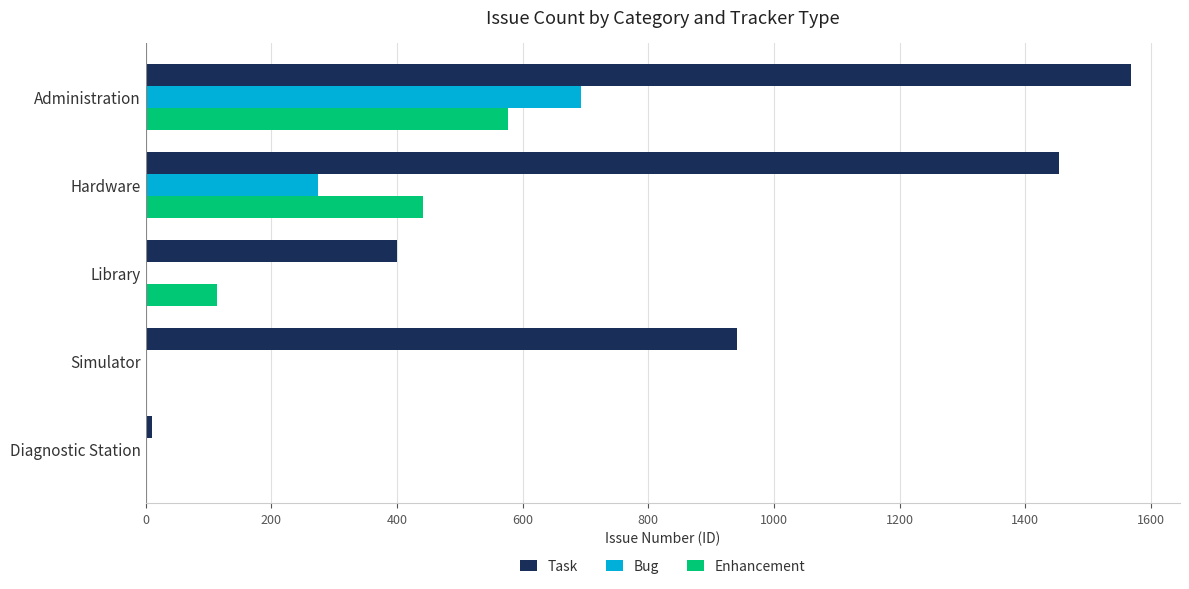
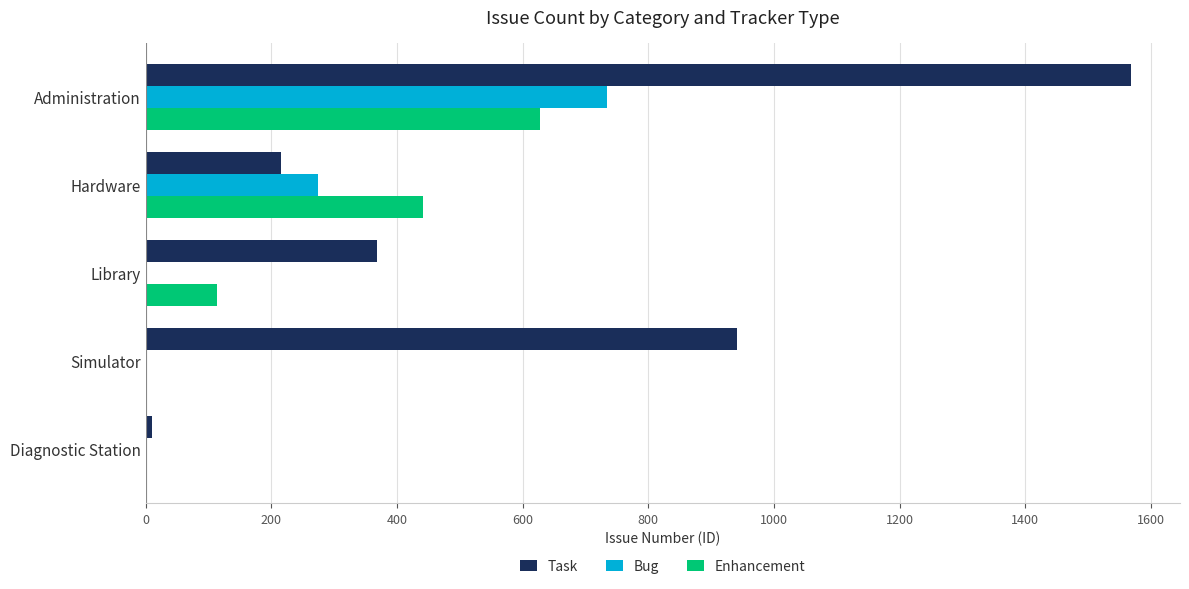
  {
    "Task": {
      "Administration": 1570,
-     "Hardware": 1450,
-     "Library": 400,
+     "Hardware": 220,
+     "Library": 370,
      "Simulator": 940,
      "Diagnostic Station": 10
    },
    "Bug": {
-     "Administration": 690,
+     "Administration": 740,
      "Hardware": 270,
      "Library": 0,
      "Simulator": 0,
      "Diagnostic Station": 0
    },
    "Enhancement": {
-     "Administration": 580,
+     "Administration": 630,
      "Hardware": 440,
      "Library": 110,
      "Simulator": 0,
      "Diagnostic Station": 0
    }
  }
